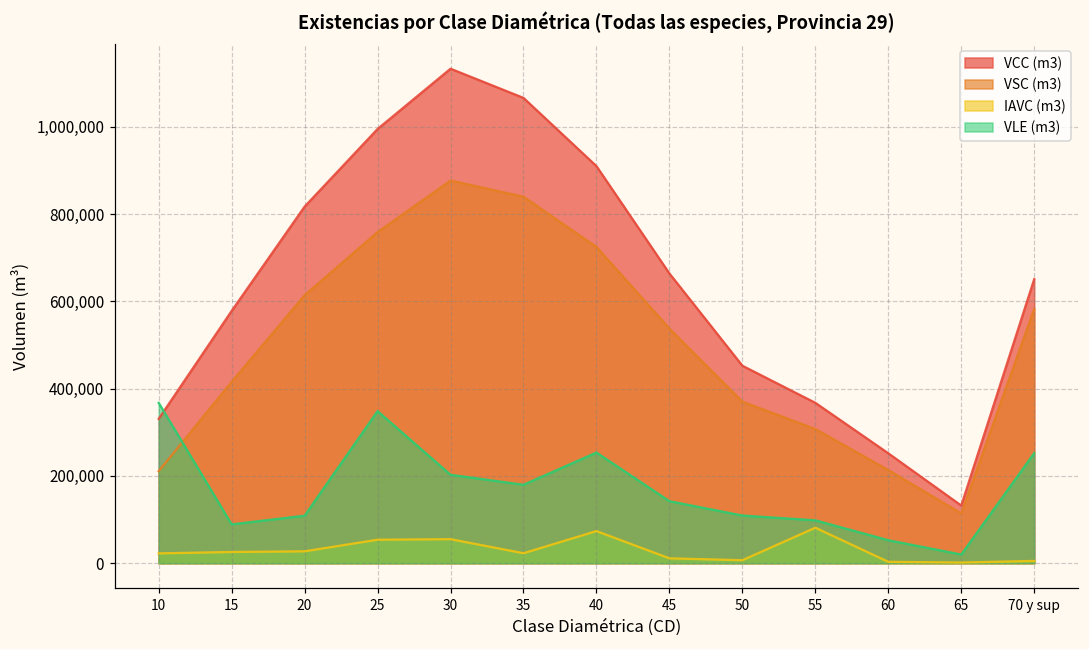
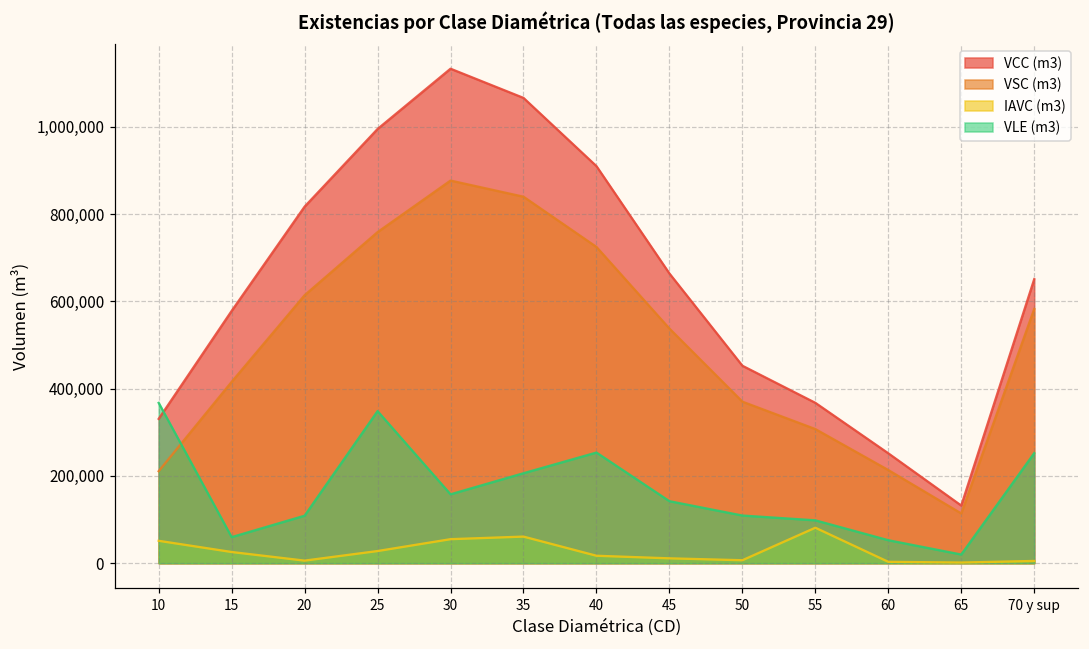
  {
    "IAVC (m3)": {
-     "10": "20,000",
+     "10": "50,000",
      "15": "30,000",
-     "20": "30,000",
-     "25": "50,000",
+     "20": "10,000",
+     "25": "30,000",
      "30": "60,000",
-     "35": "20,000",
-     "40": "70,000",
+     "35": "60,000",
+     "40": "20,000",
      "45": "10,000",
      "50": "10,000",
      "55": "80,000",
      "60": "0",
      "65": "0",
      "70 y sup": "10,000"
    },
    "VLE (m3)": {
      "10": "370,000",
-     "15": "90,000",
+     "15": "60,000",
      "20": "110,000",
      "25": "350,000",
-     "30": "200,000",
-     "35": "180,000",
+     "30": "160,000",
+     "35": "210,000",
      "40": "250,000",
      "45": "140,000",
      "50": "110,000",
      "55": "100,000",
      "60": "50,000",
      "65": "20,000",
      "70 y sup": "250,000"
    }
  }
